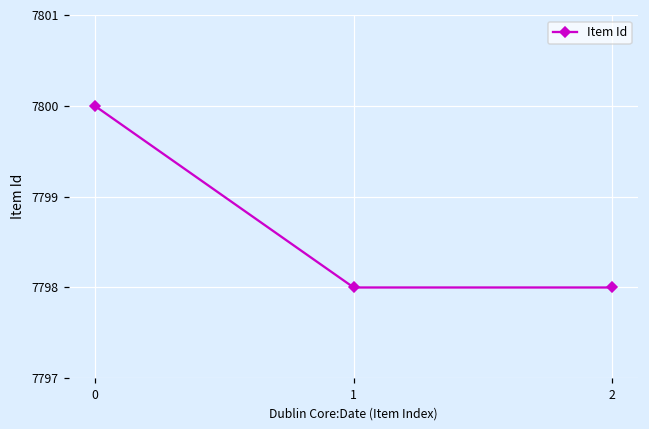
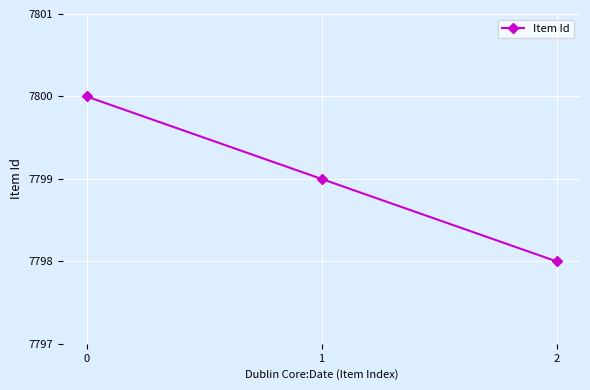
  {
    "0": 7800,
-   "1": 7798,
+   "1": 7799,
    "2": 7798
  }
